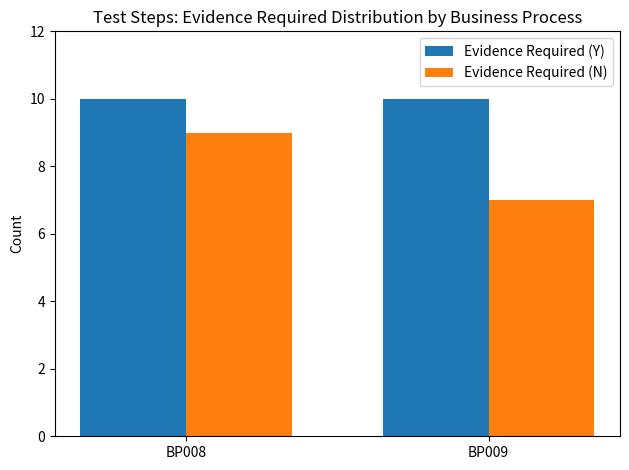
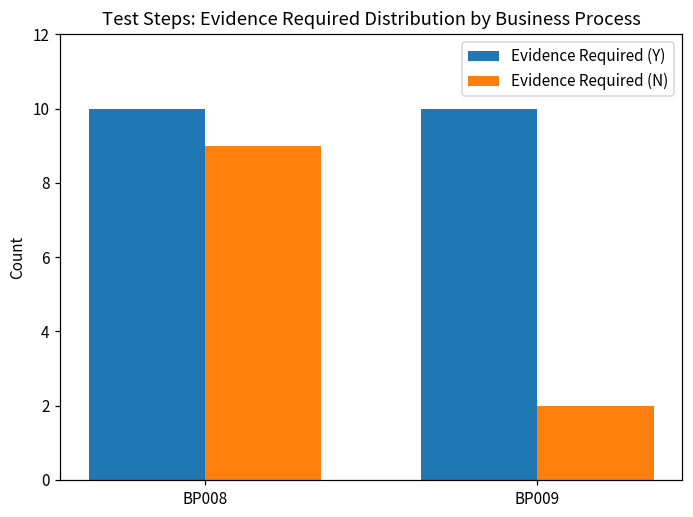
  {
    "Evidence Required (Y)": {
      "BP008": 10,
      "BP009": 10
    },
    "Evidence Required (N)": {
      "BP008": 9,
-     "BP009": 7
+     "BP009": 2
    }
  }
